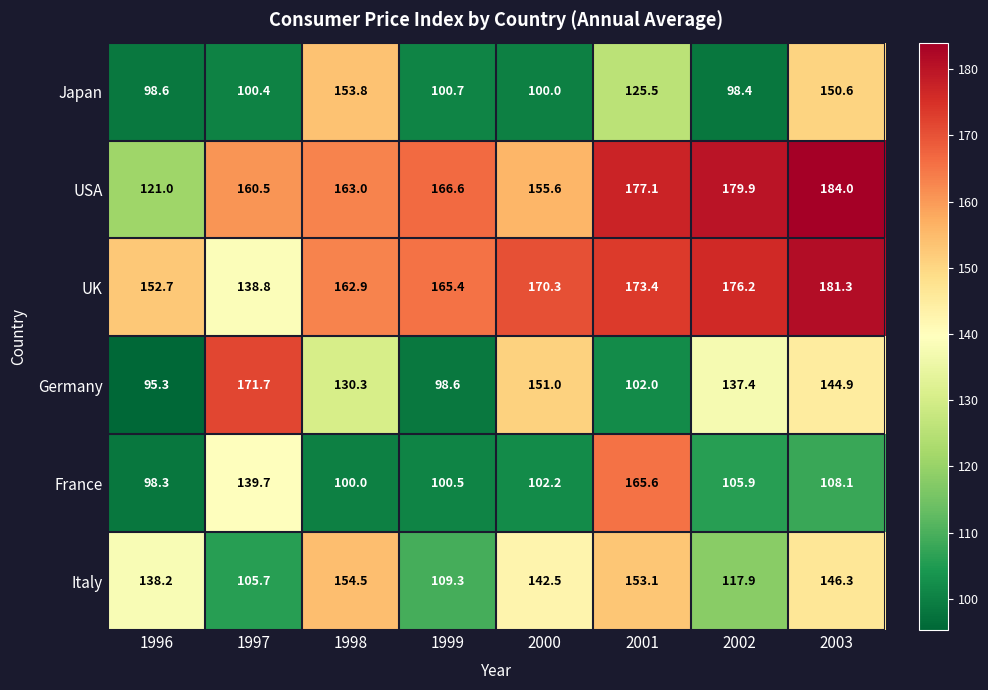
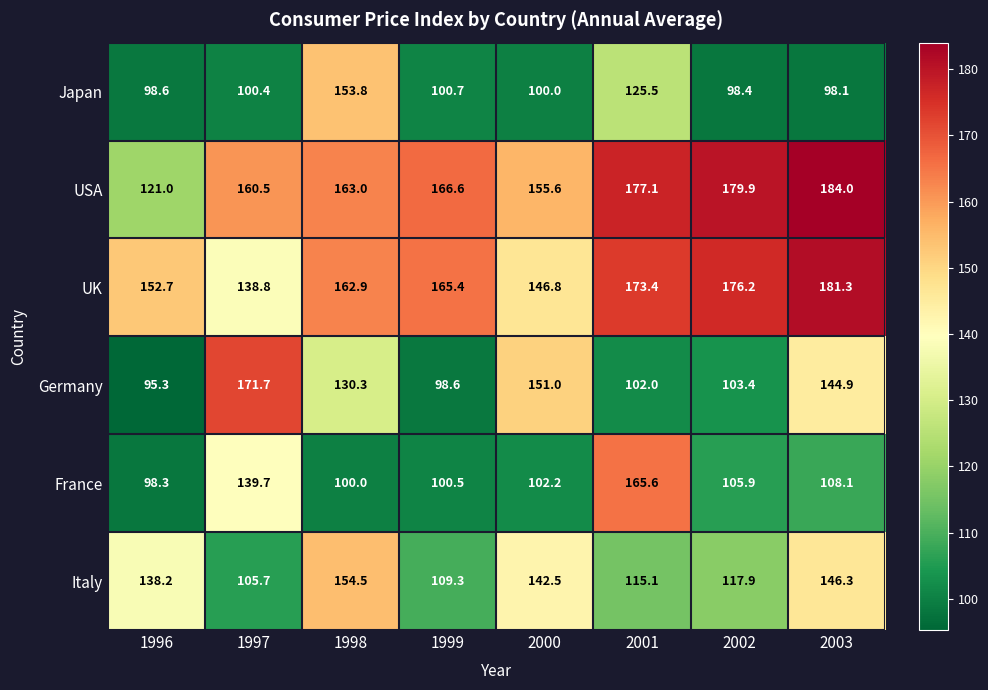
  {
    "Japan": {
      "1996": 98.6,
      "1997": 100.4,
      "1998": 153.8,
      "1999": 100.7,
      "2000": 100.0,
      "2001": 125.5,
      "2002": 98.4,
-     "2003": 150.6
+     "2003": 98.1
    },
    "USA": {
      "1996": 121.0,
      "1997": 160.5,
      "1998": 163.0,
      "1999": 166.6,
      "2000": 155.6,
      "2001": 177.1,
      "2002": 179.9,
      "2003": 184.0
    },
    "UK": {
      "1996": 152.7,
      "1997": 138.8,
      "1998": 162.9,
      "1999": 165.4,
-     "2000": 170.3,
+     "2000": 146.8,
      "2001": 173.4,
      "2002": 176.2,
      "2003": 181.3
    },
    "Germany": {
      "1996": 95.3,
      "1997": 171.7,
      "1998": 130.3,
      "1999": 98.6,
      "2000": 151.0,
      "2001": 102.0,
-     "2002": 137.4,
+     "2002": 103.4,
      "2003": 144.9
    },
    "France": {
      "1996": 98.3,
      "1997": 139.7,
      "1998": 100.0,
      "1999": 100.5,
      "2000": 102.2,
      "2001": 165.6,
      "2002": 105.9,
      "2003": 108.1
    },
    "Italy": {
      "1996": 138.2,
      "1997": 105.7,
      "1998": 154.5,
      "1999": 109.3,
      "2000": 142.5,
-     "2001": 153.1,
+     "2001": 115.1,
      "2002": 117.9,
      "2003": 146.3
    }
  }
